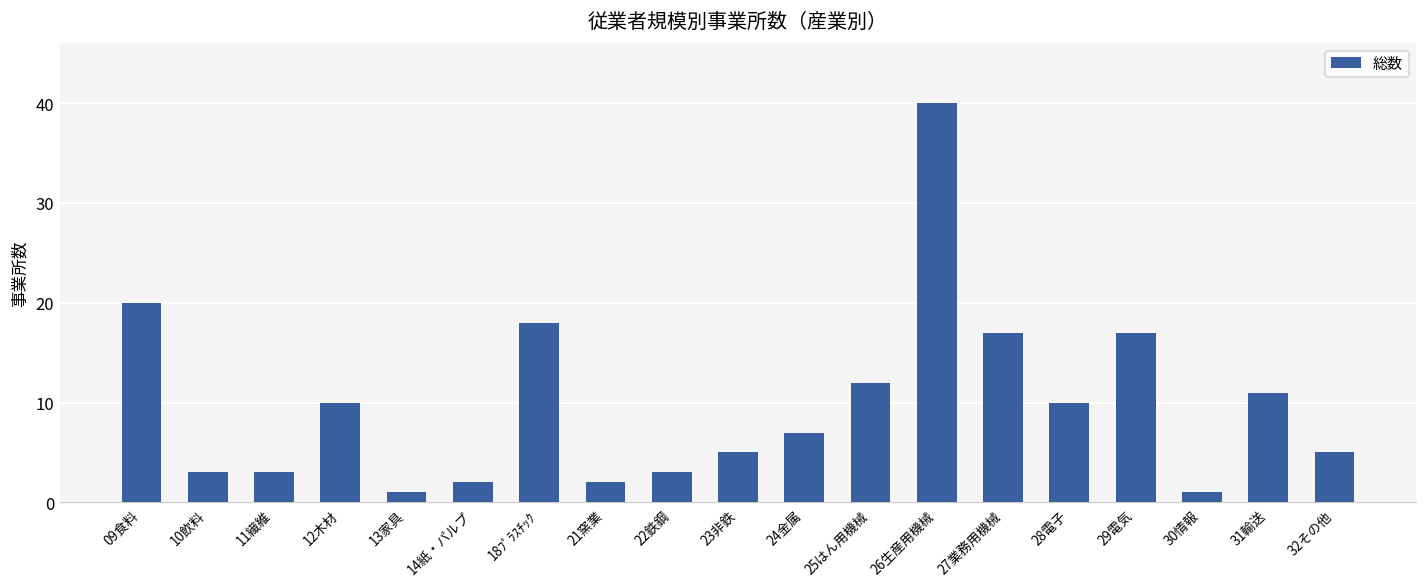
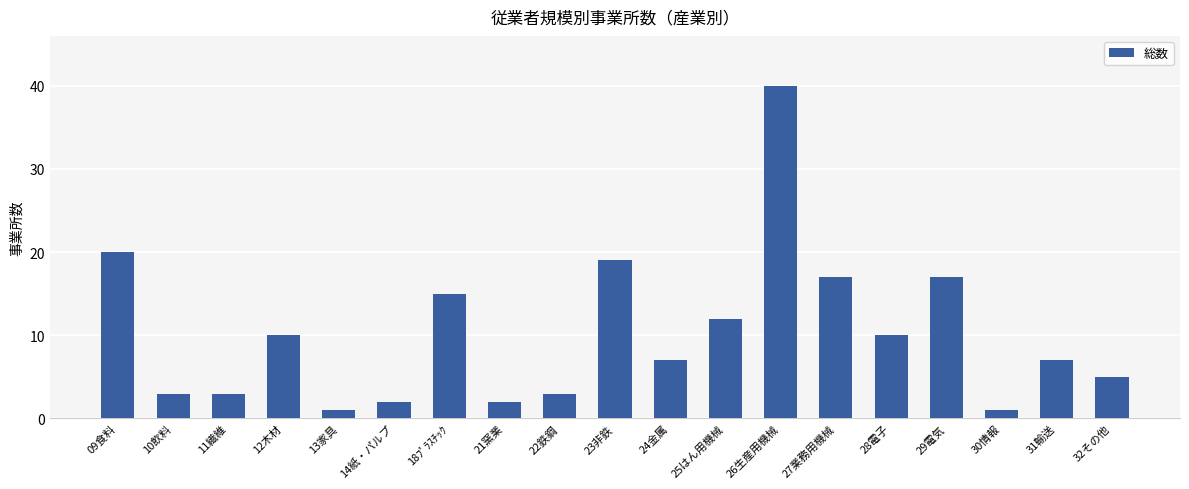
  {
    "09食料": 20,
    "10飲料": 3,
    "11繊維": 3,
    "12木材": 10,
    "13家具": 1,
    "14紙・パルプ": 2,
-   "18ﾌﾟﾗｽﾁｯｸ": 18,
+   "18ﾌﾟﾗｽﾁｯｸ": 15,
    "21窯業": 2,
    "22鉄鋼": 3,
-   "23非鉄": 5,
+   "23非鉄": 19,
    "24金属": 7,
    "25はん用機械": 12,
    "26生産用機械": 40,
    "27業務用機械": 17,
    "28電子": 10,
    "29電気": 17,
    "30情報": 1,
-   "31輸送": 11,
+   "31輸送": 7,
    "32その他": 5
  }
